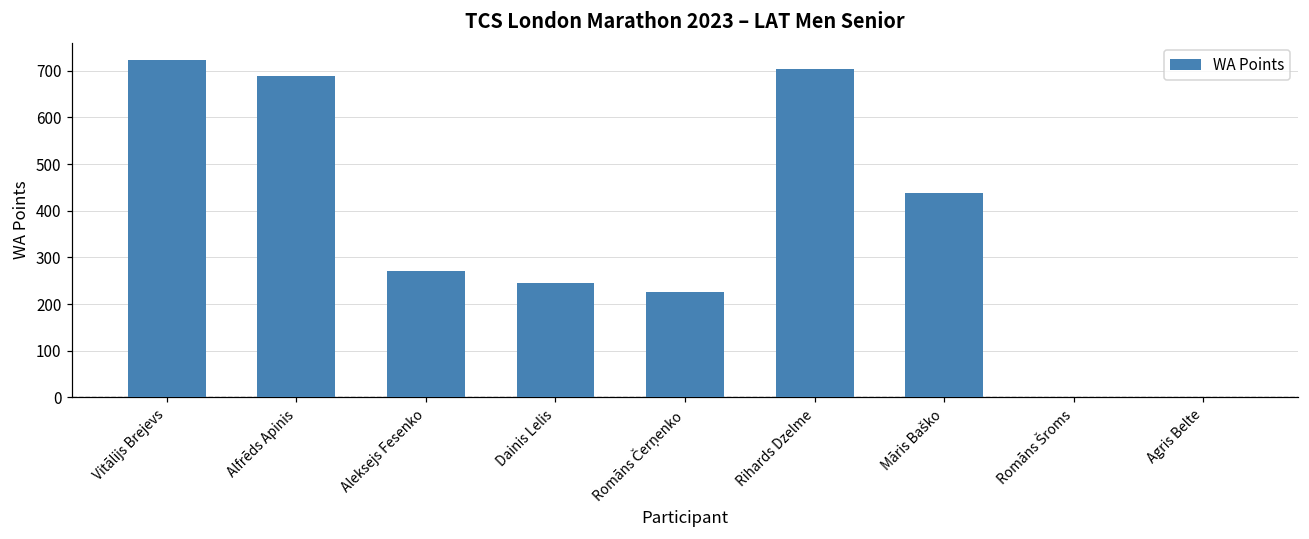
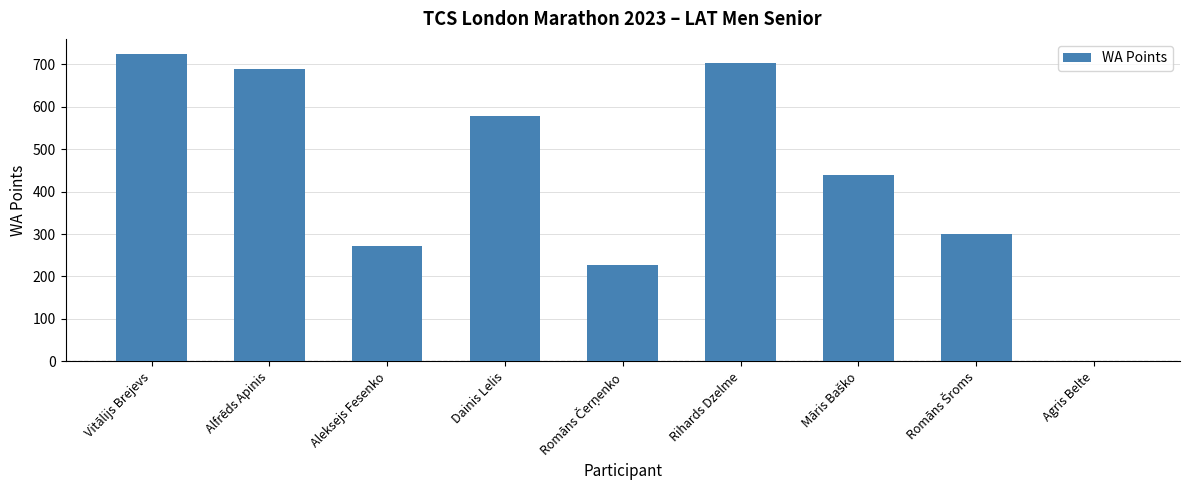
  {
    "Vitālijs Brejevs": 720,
    "Alfrēds Apinis": 690,
    "Aleksejs Fesenko": 270,
-   "Dainis Lelis": 250,
+   "Dainis Lelis": 580,
    "Romāns Čerņenko": 230,
    "Rihards Dzelme": 700,
    "Māris Baško": 440,
-   "Romāns Šroms": 0,
+   "Romāns Šroms": 300,
    "Agris Belte": 0
  }
